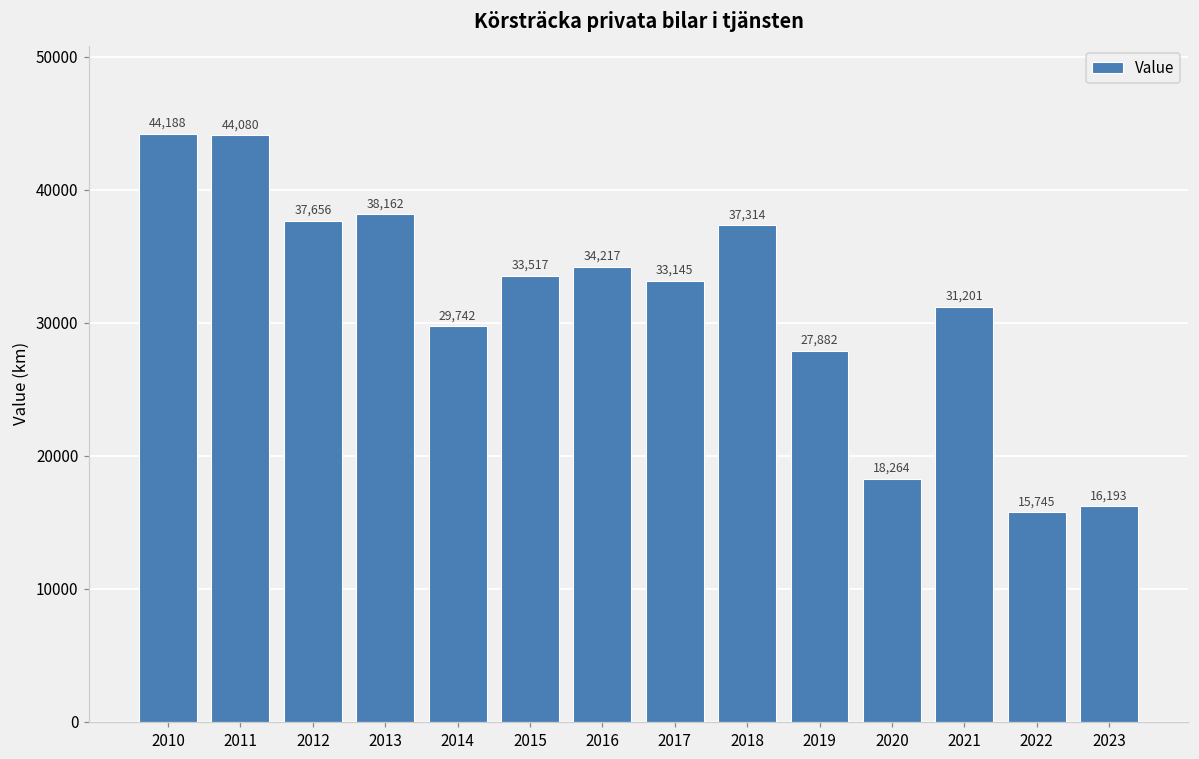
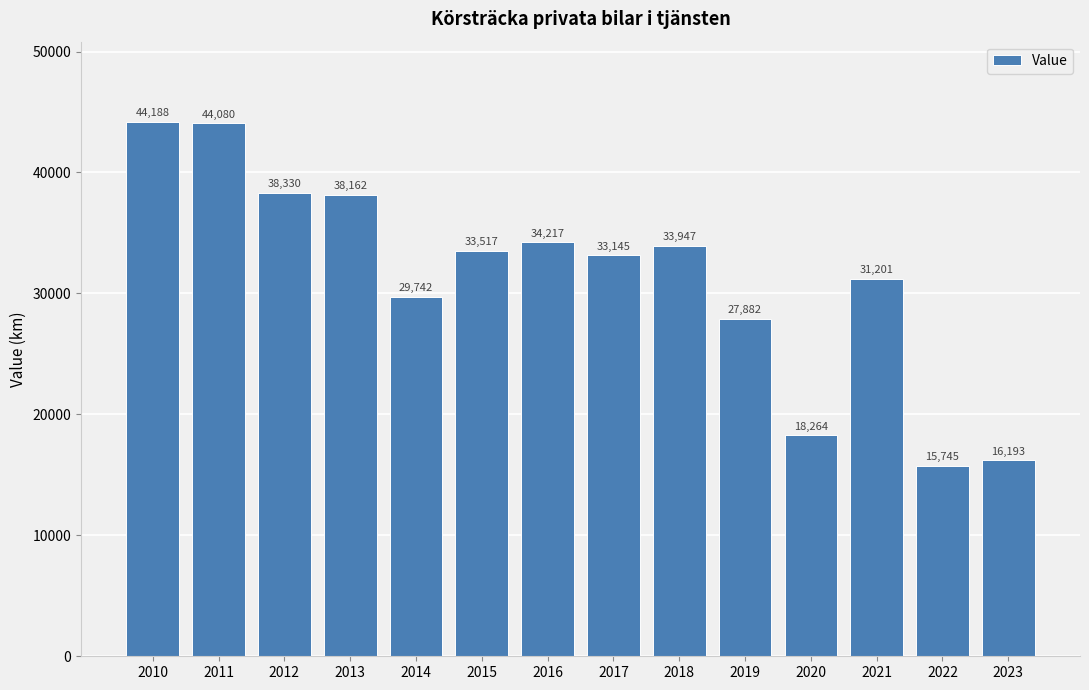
  {
    "2010": "44,188",
    "2011": "44,080",
-   "2012": "37,656",
+   "2012": "38,330",
    "2013": "38,162",
    "2014": "29,742",
    "2015": "33,517",
    "2016": "34,217",
    "2017": "33,145",
-   "2018": "37,314",
+   "2018": "33,947",
    "2019": "27,882",
    "2020": "18,264",
    "2021": "31,201",
    "2022": "15,745",
    "2023": "16,193"
  }
